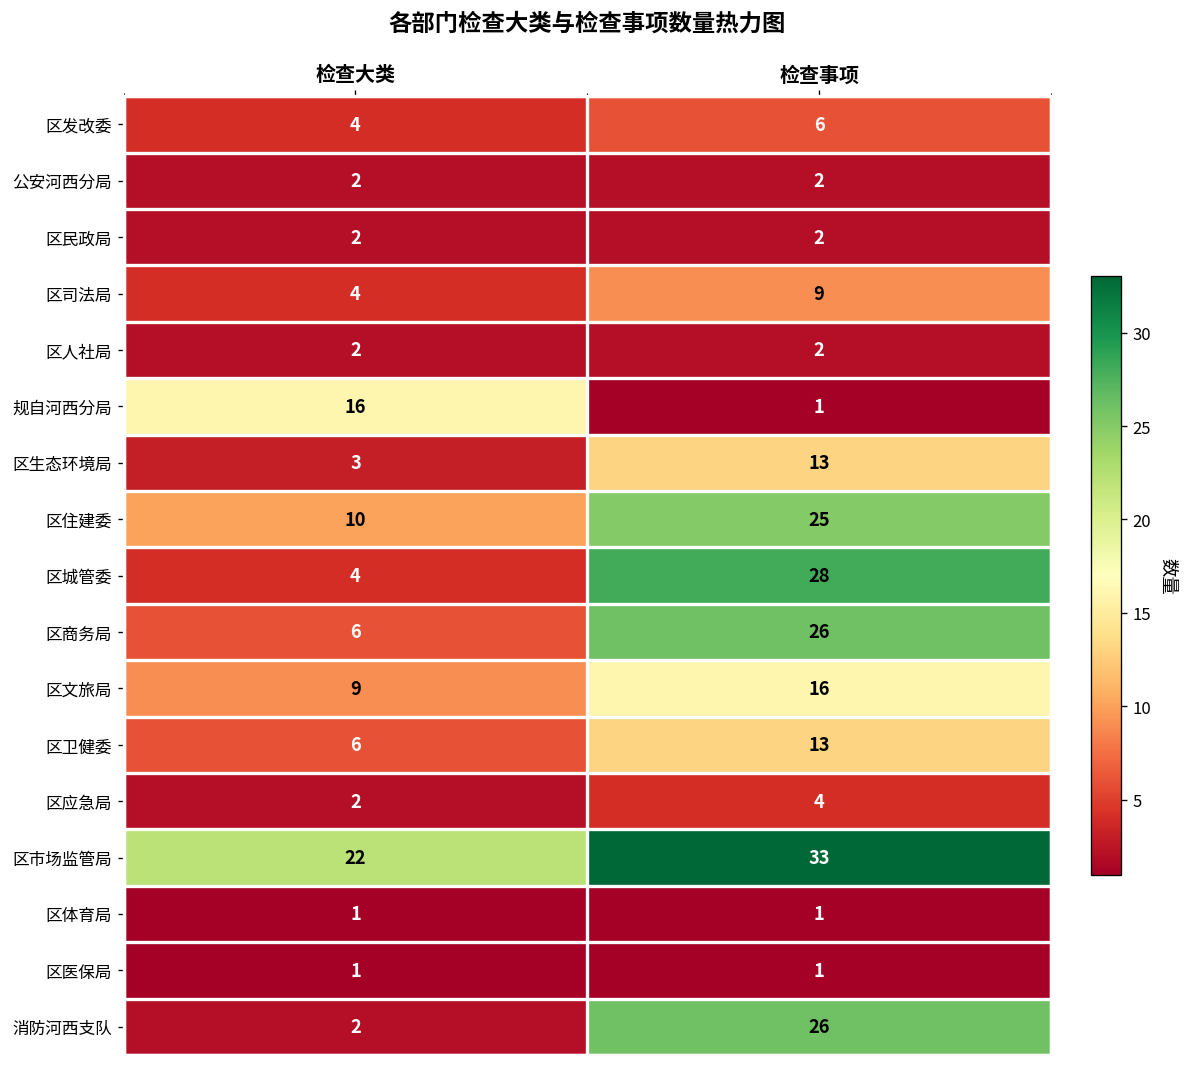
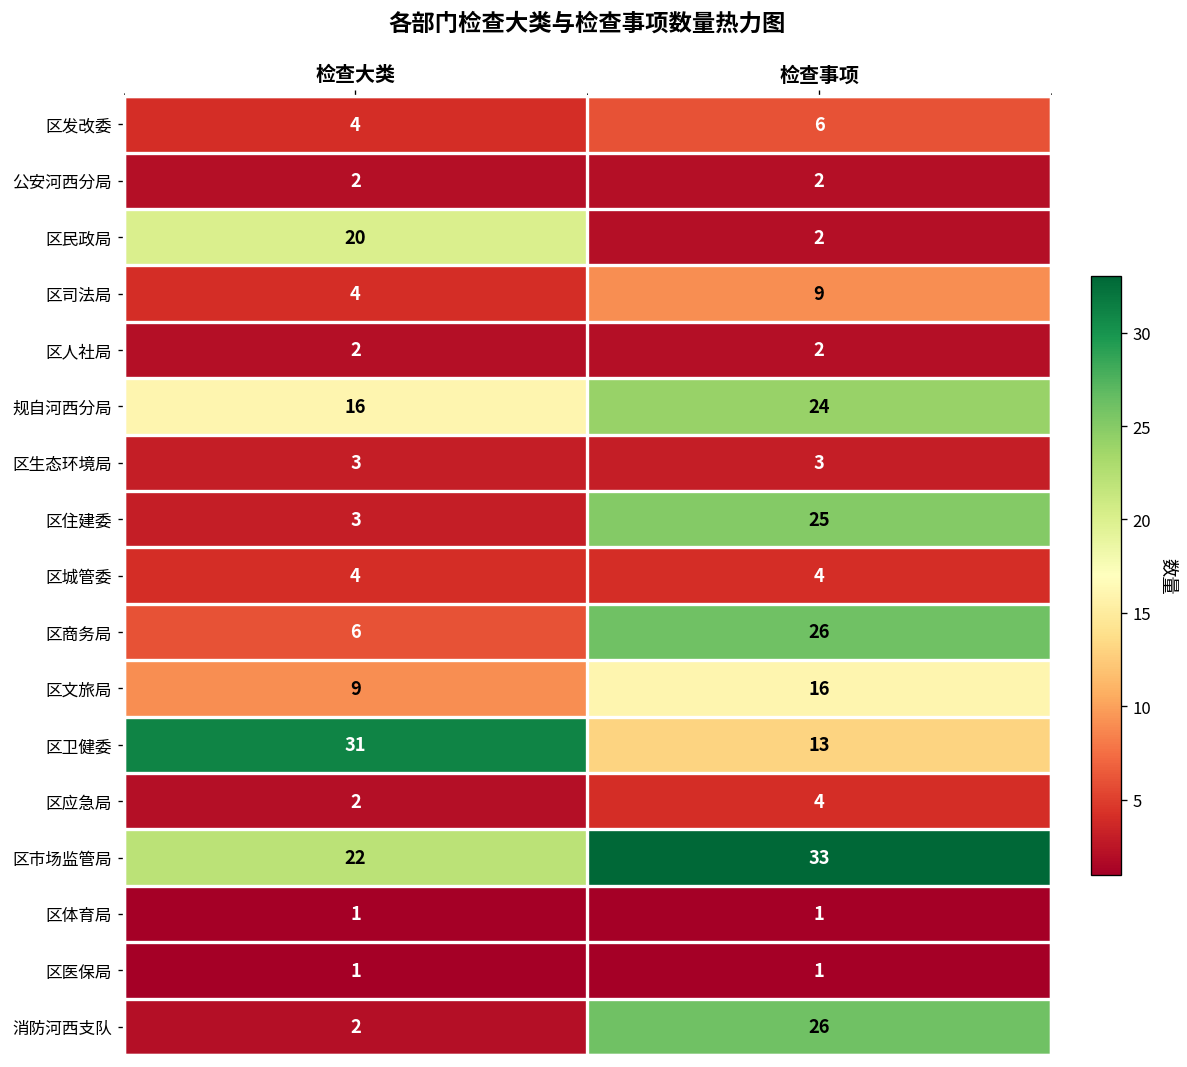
  {
    "区发改委": {
      "检查大类": 4,
      "检查事项": 6
    },
    "公安河西分局": {
      "检查大类": 2,
      "检查事项": 2
    },
    "区民政局": {
-     "检查大类": 2,
+     "检查大类": 20,
      "检查事项": 2
    },
    "区司法局": {
      "检查大类": 4,
      "检查事项": 9
    },
    "区人社局": {
      "检查大类": 2,
      "检查事项": 2
    },
    "规自河西分局": {
      "检查大类": 16,
-     "检查事项": 1
+     "检查事项": 24
    },
    "区生态环境局": {
      "检查大类": 3,
-     "检查事项": 13
+     "检查事项": 3
    },
    "区住建委": {
-     "检查大类": 10,
+     "检查大类": 3,
      "检查事项": 25
    },
    "区城管委": {
      "检查大类": 4,
-     "检查事项": 28
+     "检查事项": 4
    },
    "区商务局": {
      "检查大类": 6,
      "检查事项": 26
    },
    "区文旅局": {
      "检查大类": 9,
      "检查事项": 16
    },
    "区卫健委": {
-     "检查大类": 6,
+     "检查大类": 31,
      "检查事项": 13
    },
    "区应急局": {
      "检查大类": 2,
      "检查事项": 4
    },
    "区市场监管局": {
      "检查大类": 22,
      "检查事项": 33
    },
    "区体育局": {
      "检查大类": 1,
      "检查事项": 1
    },
    "区医保局": {
      "检查大类": 1,
      "检查事项": 1
    },
    "消防河西支队": {
      "检查大类": 2,
      "检查事项": 26
    }
  }
